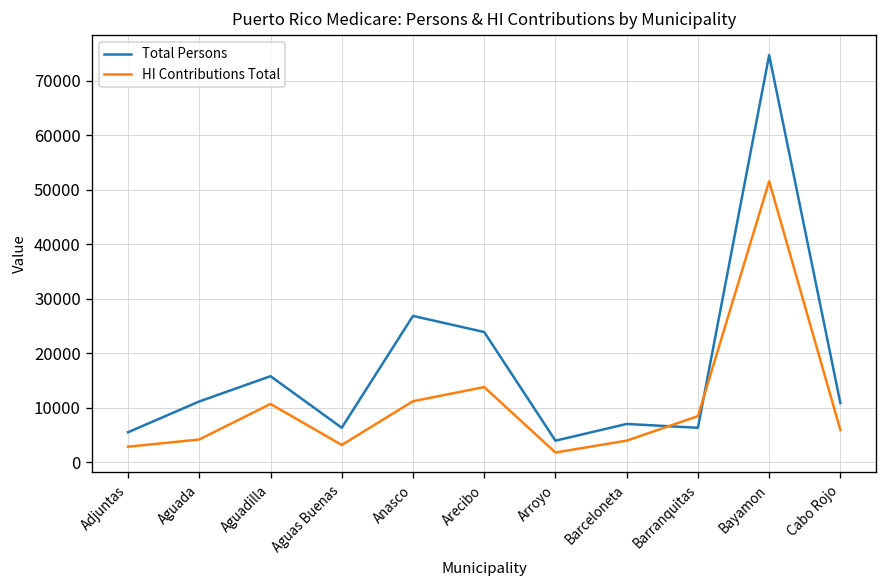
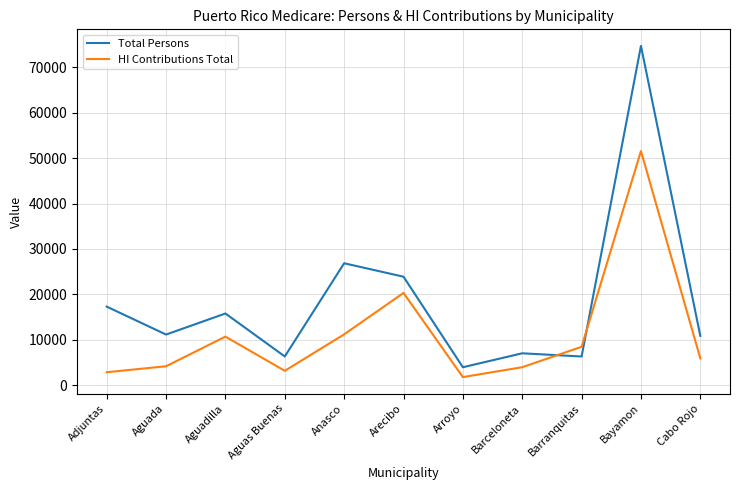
  {
    "Total Persons": {
-     "Adjuntas": 6000,
+     "Adjuntas": 17000,
      "Aguada": 11000,
      "Aguadilla": 16000,
      "Aguas Buenas": 6000,
      "Anasco": 27000,
      "Arecibo": 24000,
      "Arroyo": 4000,
      "Barceloneta": 7000,
      "Barranquitas": 6000,
      "Bayamon": 75000,
      "Cabo Rojo": 11000
    },
    "HI Contributions Total": {
      "Adjuntas": 3000,
      "Aguada": 4000,
      "Aguadilla": 11000,
      "Aguas Buenas": 3000,
      "Anasco": 11000,
-     "Arecibo": 14000,
+     "Arecibo": 20000,
      "Arroyo": 2000,
      "Barceloneta": 4000,
      "Barranquitas": 8000,
      "Bayamon": 52000,
      "Cabo Rojo": 6000
    }
  }
